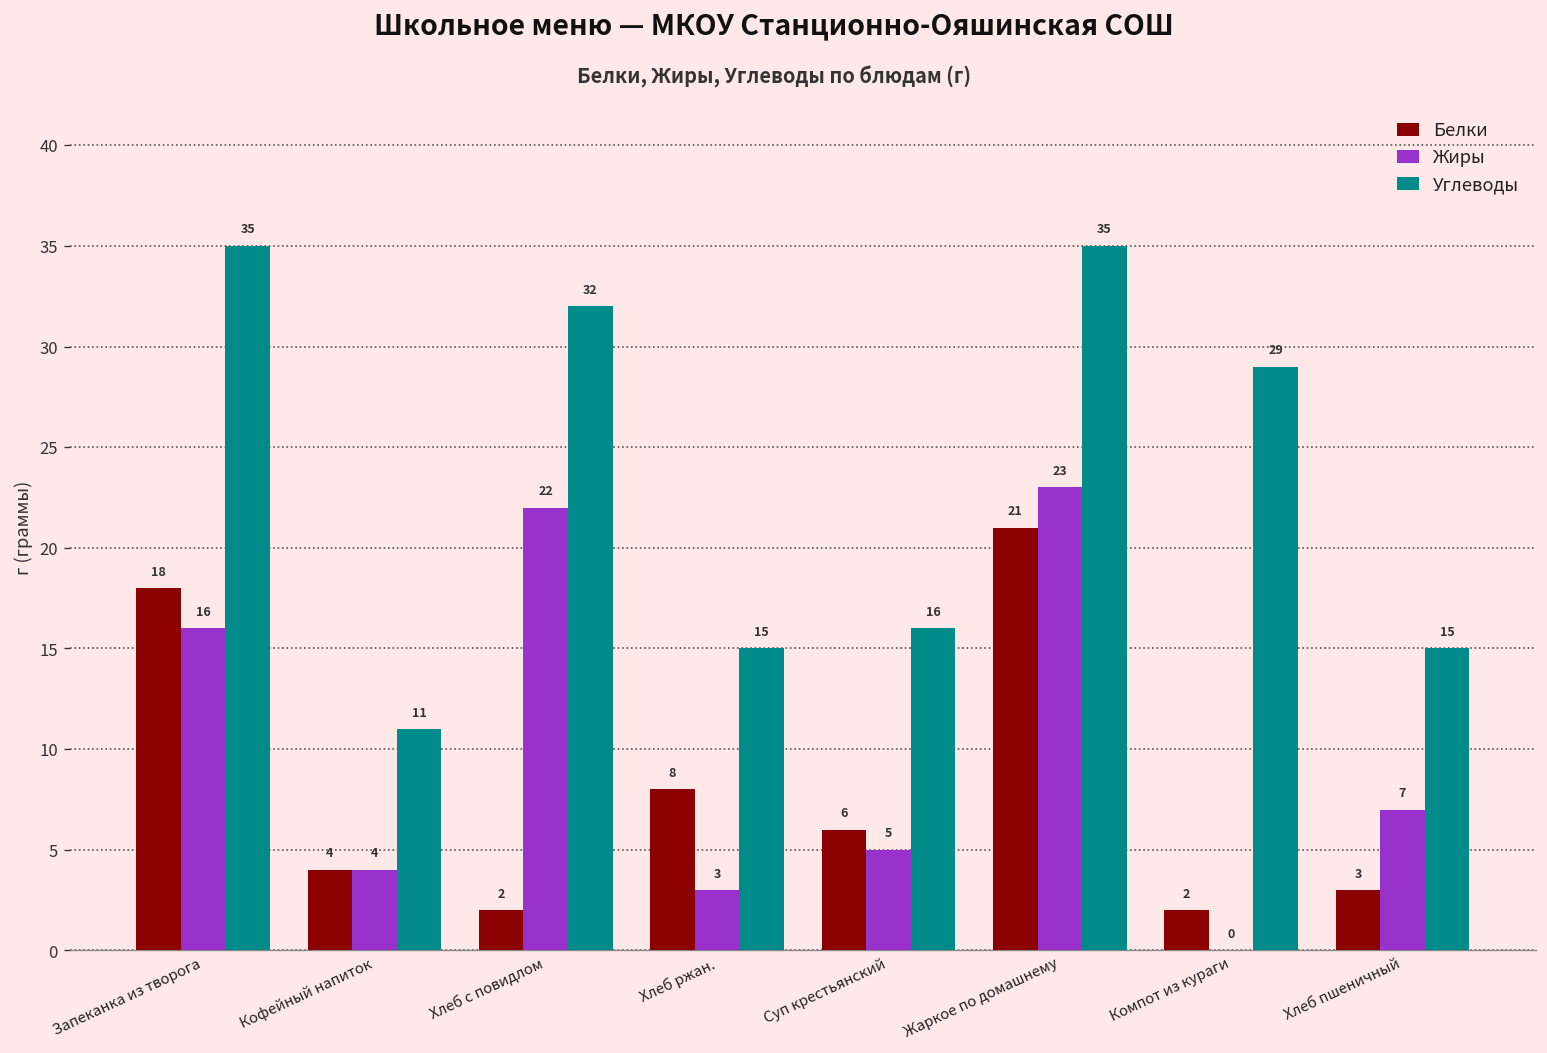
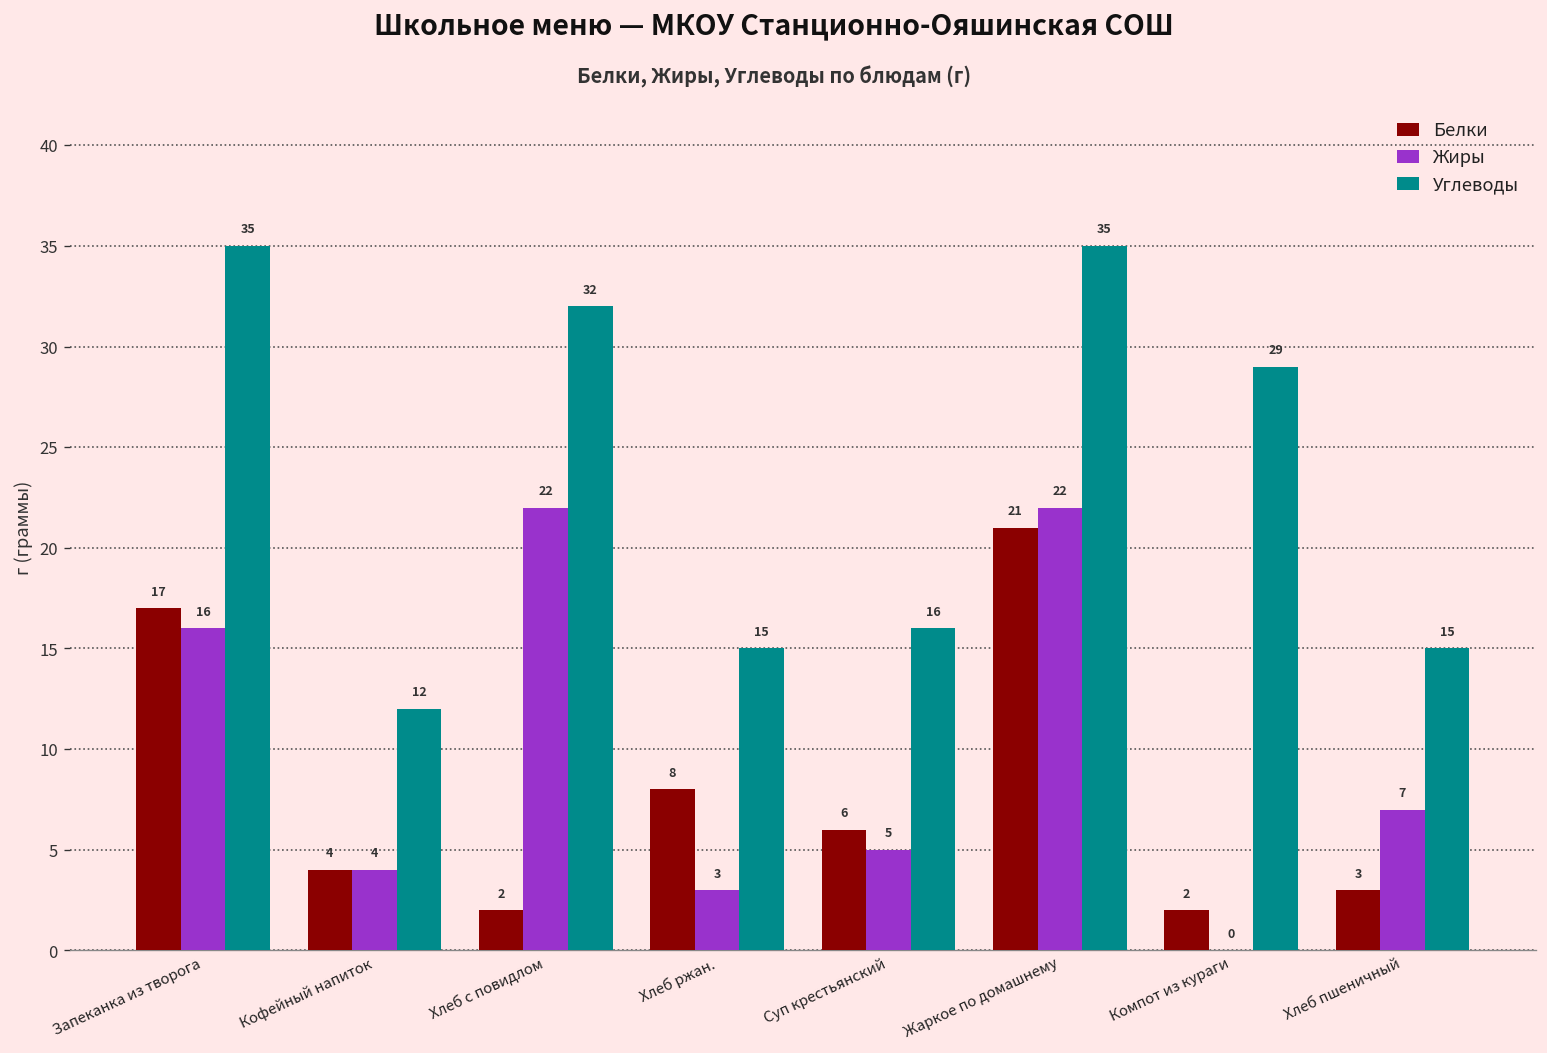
  {
    "Белки": {
-     "Запеканка из творога": 18,
+     "Запеканка из творога": 17,
      "Кофейный напиток": 4,
      "Хлеб с повидлом": 2,
      "Хлеб ржан.": 8,
      "Суп крестьянский": 6,
      "Жаркое по домашнему": 21,
      "Компот из кураги": 2,
      "Хлеб пшеничный": 3
    },
    "Жиры": {
      "Запеканка из творога": 16,
      "Кофейный напиток": 4,
      "Хлеб с повидлом": 22,
      "Хлеб ржан.": 3,
      "Суп крестьянский": 5,
-     "Жаркое по домашнему": 23,
+     "Жаркое по домашнему": 22,
      "Компот из кураги": 0,
      "Хлеб пшеничный": 7
    },
    "Углеводы": {
      "Запеканка из творога": 35,
-     "Кофейный напиток": 11,
+     "Кофейный напиток": 12,
      "Хлеб с повидлом": 32,
      "Хлеб ржан.": 15,
      "Суп крестьянский": 16,
      "Жаркое по домашнему": 35,
      "Компот из кураги": 29,
      "Хлеб пшеничный": 15
    }
  }
